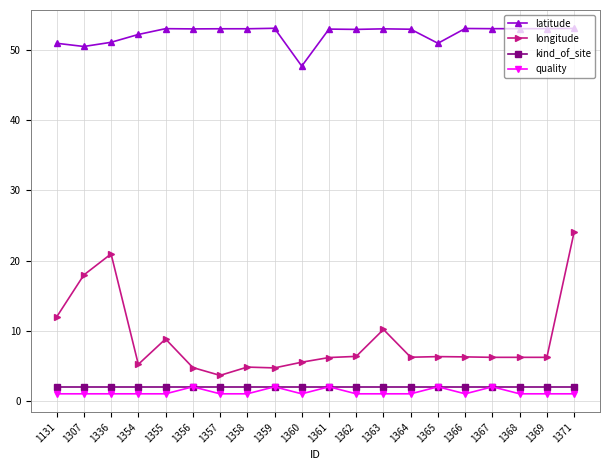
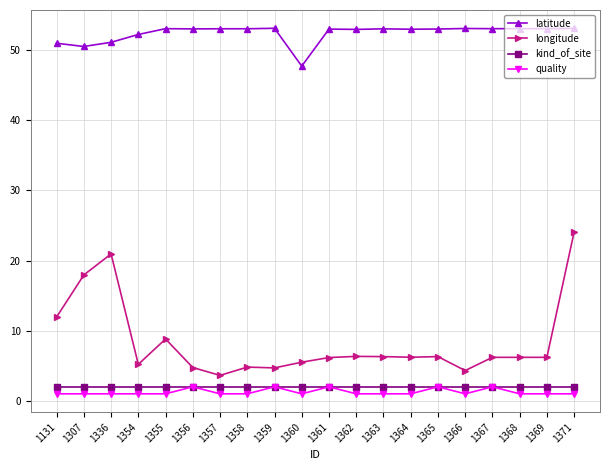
  {
    "latitude": {
      "1131": 51,
      "1307": 51,
      "1336": 51,
      "1354": 52,
      "1355": 53,
      "1356": 53,
      "1357": 53,
      "1358": 53,
      "1359": 53,
      "1360": 48,
      "1361": 53,
      "1362": 53,
      "1363": 53,
      "1364": 53,
-     "1365": 51,
+     "1365": 53,
      "1366": 53,
      "1367": 53
    },
    "longitude": {
      "1131": 12,
      "1307": 18,
      "1336": 21,
      "1354": 5,
      "1355": 9,
      "1356": 5,
      "1357": 4,
      "1358": 5,
      "1359": 5,
      "1360": 6,
      "1361": 6,
      "1362": 6,
-     "1363": 10,
+     "1363": 6,
      "1364": 6,
      "1365": 6,
-     "1366": 6,
+     "1366": 4,
      "1367": 6,
      "1368": 6,
      "1369": 6,
      "1371": 24
    },
    "kind_of_site": {
      "1131": 2,
      "1307": 2,
      "1336": 2,
      "1354": 2,
      "1355": 2,
      "1357": 2,
      "1358": 2,
      "1360": 2,
      "1362": 2,
      "1363": 2,
      "1364": 2,
      "1366": 2,
      "1368": 2,
      "1369": 2,
      "1371": 2
    },
    "quality": {
      "1131": 1,
      "1307": 1,
      "1336": 1,
      "1354": 1,
      "1355": 1,
      "1357": 1,
      "1358": 1,
      "1360": 1,
      "1362": 1,
      "1363": 1,
      "1364": 1,
      "1366": 1,
      "1368": 1,
      "1369": 1,
      "1371": 1
    }
  }
